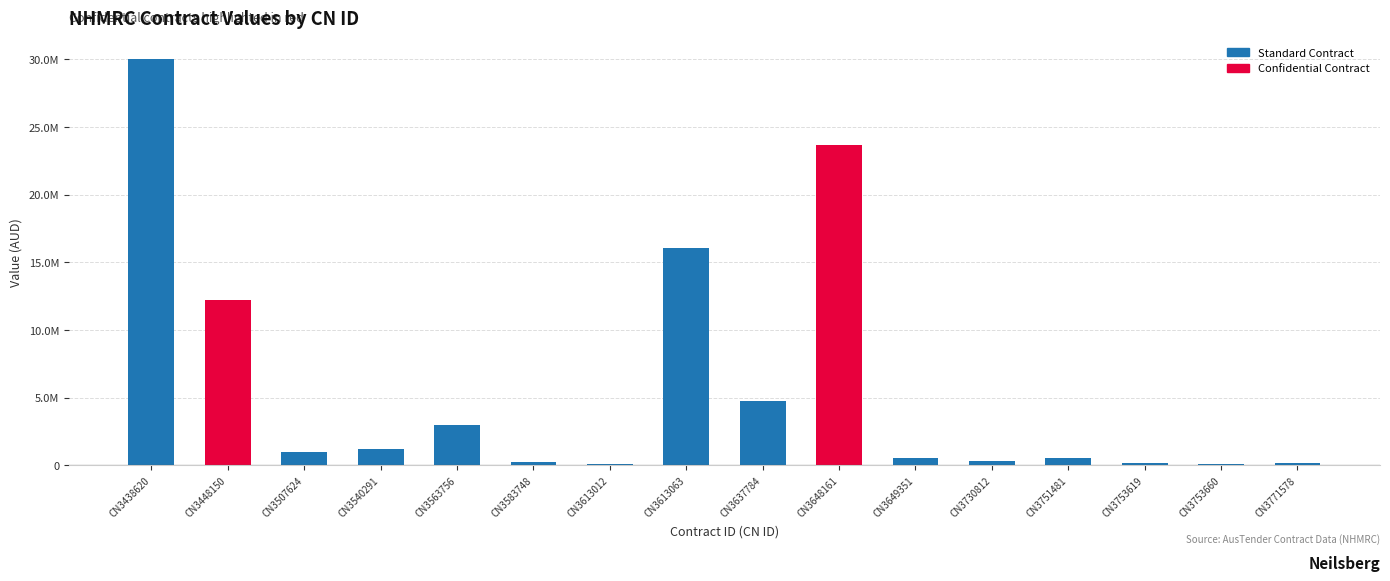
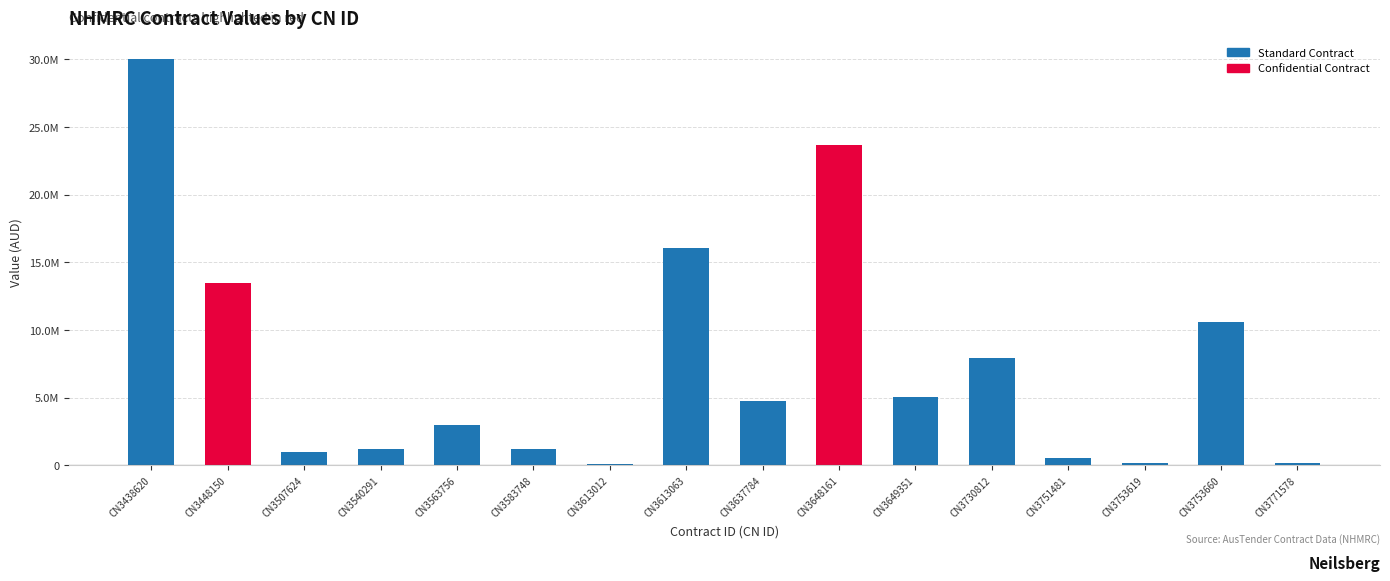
  {
    "CN3438620": 30100000,
-   "CN3448150": 12200000,
+   "CN3448150": 13400000,
    "CN3507624": 1000000,
    "CN3540291": 1200000,
    "CN3563756": 3000000,
-   "CN3583748": 200000,
+   "CN3583748": 1200000,
    "CN3613063": 16100000,
    "CN3637784": 4800000,
    "CN3648161": 23700000,
-   "CN3649351": 500000,
-   "CN3730812": 300000,
+   "CN3649351": 5100000,
+   "CN3730812": 7900000,
    "CN3751481": 600000,
-   "CN3753660": 100000,
+   "CN3753660": 10600000,
    "CN3771578": 200000
  }
